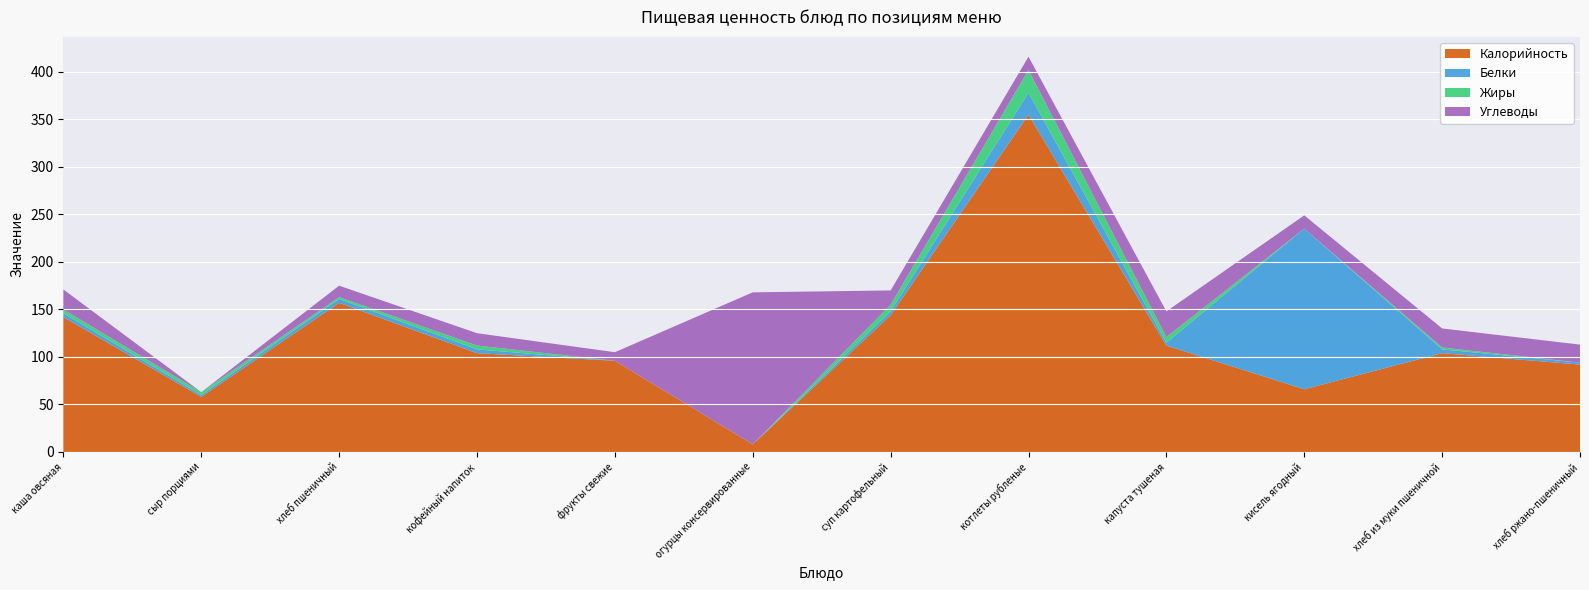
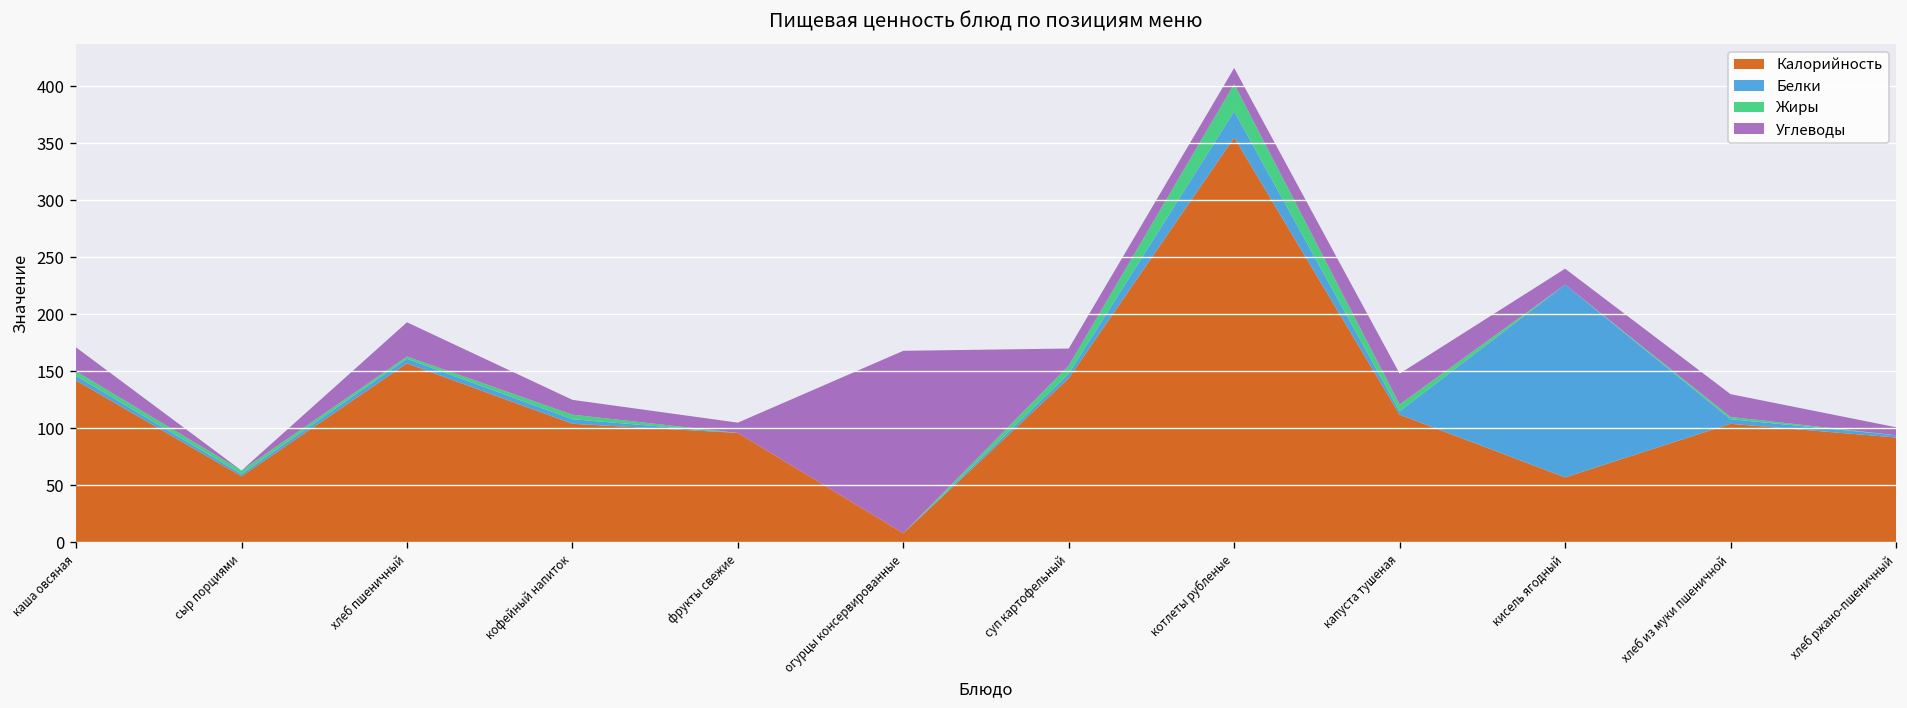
  {
    "Калорийность": {
      "каша овсяная": 140,
      "хлеб пшеничный": 160,
      "кофейный напиток": 100,
      "суп картофельный": 140,
      "котлеты рубленые": 360,
      "капуста тушеная": 110,
-     "кисель ягодный": 70,
+     "кисель ягодный": 60,
      "хлеб из муки пшеничной": 100
    },
    "Белки": {
      "каша овсяная": 0,
      "кофейный напиток": 0,
      "суп картофельный": 0,
      "котлеты рубленые": 20,
      "капуста тушеная": 0
    },
    "Жиры": {
      "каша овсяная": 0,
      "кофейный напиток": 0,
      "суп картофельный": 10,
      "котлеты рубленые": 20,
      "капуста тушеная": 10
    },
    "Углеводы": {
      "каша овсяная": 20,
-     "хлеб пшеничный": 10,
+     "хлеб пшеничный": 30,
      "кофейный напиток": 10,
      "фрукты свежие": 10,
      "огурцы консервированные": 160,
      "суп картофельный": 20,
      "котлеты рубленые": 10,
      "капуста тушеная": 30,
      "кисель ягодный": 10,
      "хлеб из муки пшеничной": 20,
-     "хлеб ржано-пшеничный": 20
+     "хлеб ржано-пшеничный": 10
    }
  }
